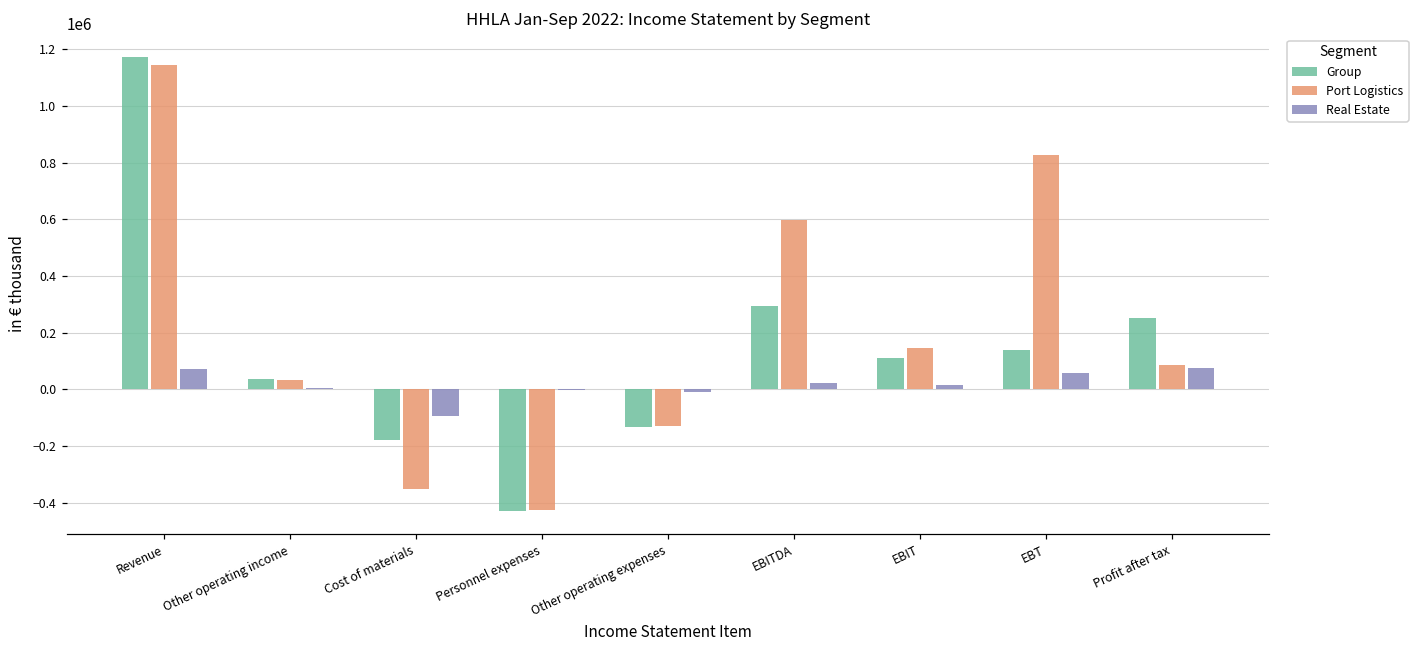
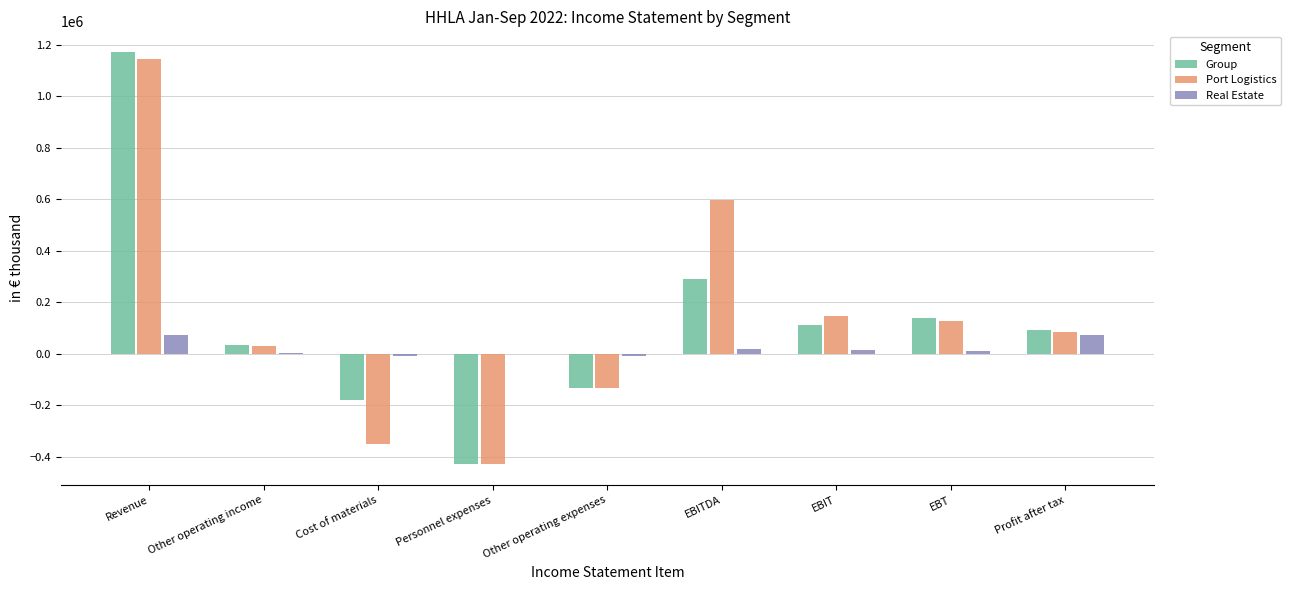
  {
    "Group": {
      "Revenue": 1170000,
      "Other operating income": 30000,
      "Cost of materials": -180000,
      "Personnel expenses": -430000,
      "Other operating expenses": -130000,
      "EBITDA": 290000,
      "EBIT": 110000,
      "EBT": 140000,
-     "Profit after tax": 250000
+     "Profit after tax": 90000
    },
    "Port Logistics": {
      "Revenue": 1150000,
      "Other operating income": 30000,
      "Cost of materials": -350000,
      "Personnel expenses": -430000,
      "Other operating expenses": -130000,
      "EBITDA": 600000,
      "EBIT": 150000,
-     "EBT": 830000,
+     "EBT": 130000,
      "Profit after tax": 90000
    },
    "Real Estate": {
      "Revenue": 70000,
-     "Cost of materials": -90000,
+     "Cost of materials": -10000,
      "EBITDA": 20000,
      "EBIT": 10000,
-     "EBT": 60000,
+     "EBT": 10000,
      "Profit after tax": 70000
    }
  }
